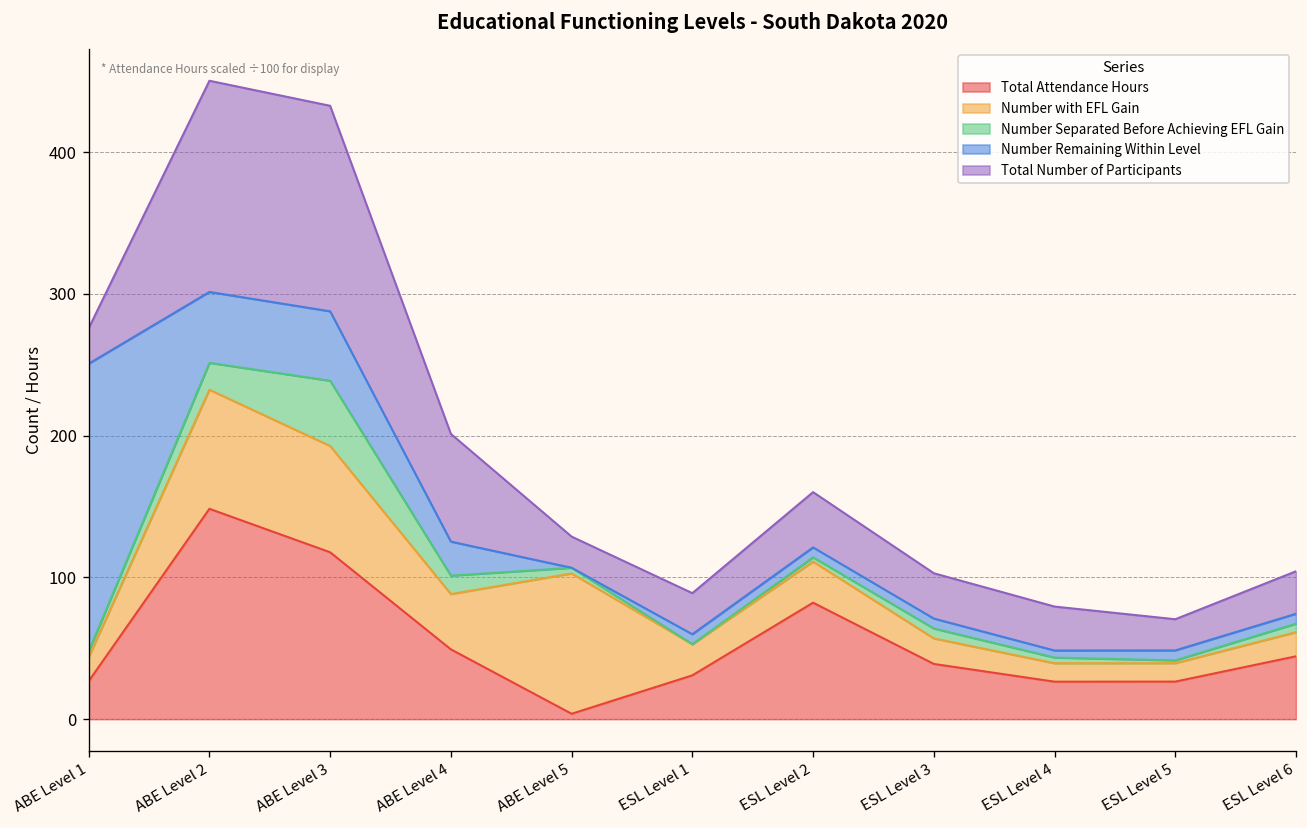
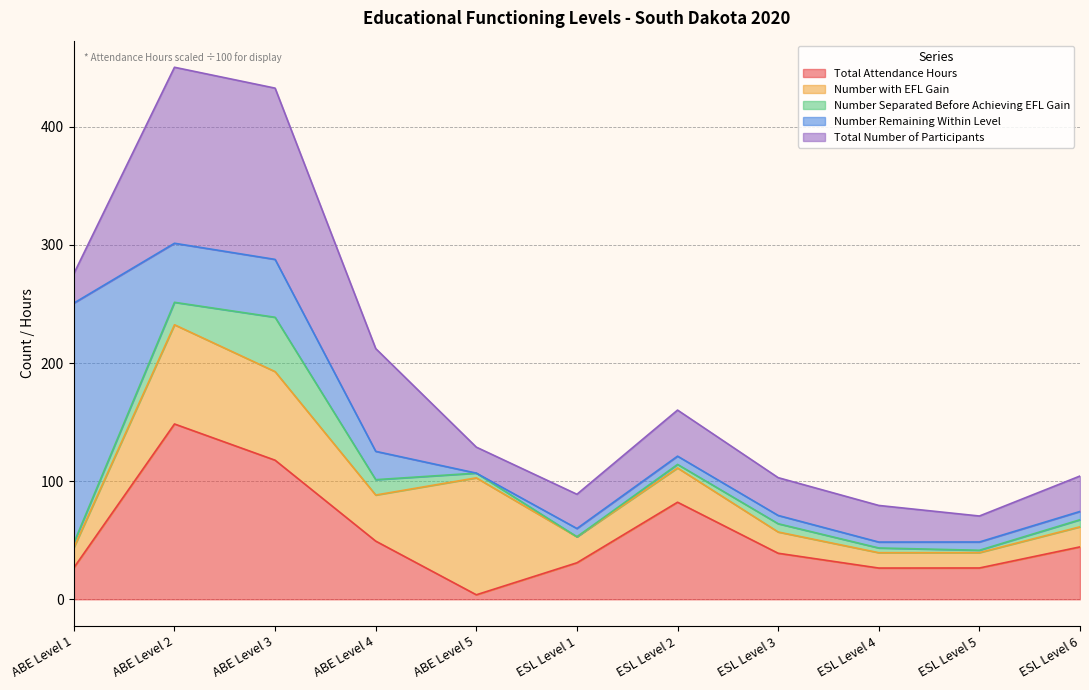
  {
    "Total Attendance Hours": {
      "ABE Level 1": 27,
      "ABE Level 2": 148,
      "ABE Level 3": 118,
      "ABE Level 4": 49,
      "ABE Level 5": 4,
      "ESL Level 1": 31,
      "ESL Level 2": 82,
      "ESL Level 3": 39,
      "ESL Level 4": 26,
      "ESL Level 5": 27,
      "ESL Level 6": 44
    },
    "Number with EFL Gain": {
      "ABE Level 1": 17,
      "ABE Level 2": 84,
      "ABE Level 3": 75,
      "ABE Level 4": 39,
      "ABE Level 5": 99,
      "ESL Level 2": 29,
      "ESL Level 3": 18,
      "ESL Level 4": 13,
      "ESL Level 6": 17
    },
    "Number Separated Before Achieving EFL Gain": {
      "ABE Level 1": 4,
      "ABE Level 2": 19,
      "ABE Level 3": 46,
      "ABE Level 4": 13,
      "ESL Level 2": 3,
      "ESL Level 3": 7,
      "ESL Level 4": 4,
      "ESL Level 6": 6
    },
    "Number Remaining Within Level": {
      "ABE Level 1": 203,
      "ABE Level 2": 50,
      "ABE Level 3": 49,
      "ABE Level 4": 24,
      "ESL Level 1": 7,
      "ESL Level 2": 7,
      "ESL Level 3": 7,
      "ESL Level 4": 5,
      "ESL Level 5": 7,
      "ESL Level 6": 7
    },
    "Total Number of Participants": {
      "ABE Level 1": 25,
      "ABE Level 3": 145,
-     "ABE Level 4": 76,
+     "ABE Level 4": 87,
      "ABE Level 5": 22,
      "ESL Level 1": 29,
      "ESL Level 2": 39,
      "ESL Level 3": 32,
      "ESL Level 4": 31,
      "ESL Level 5": 22,
      "ESL Level 6": 30
    }
  }
